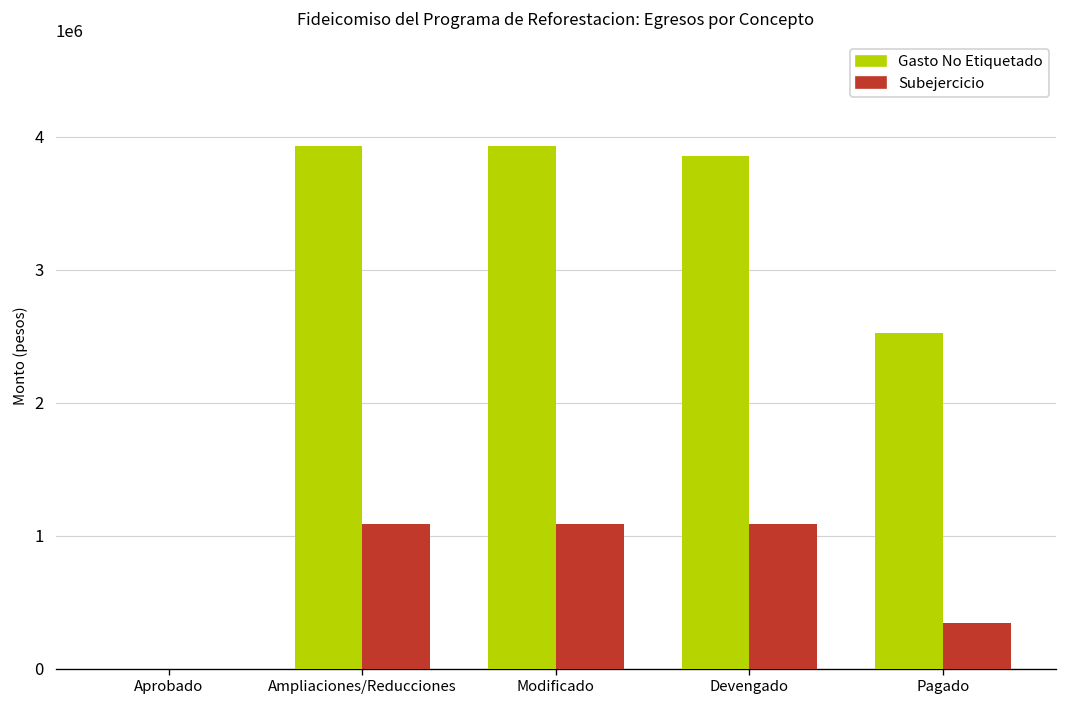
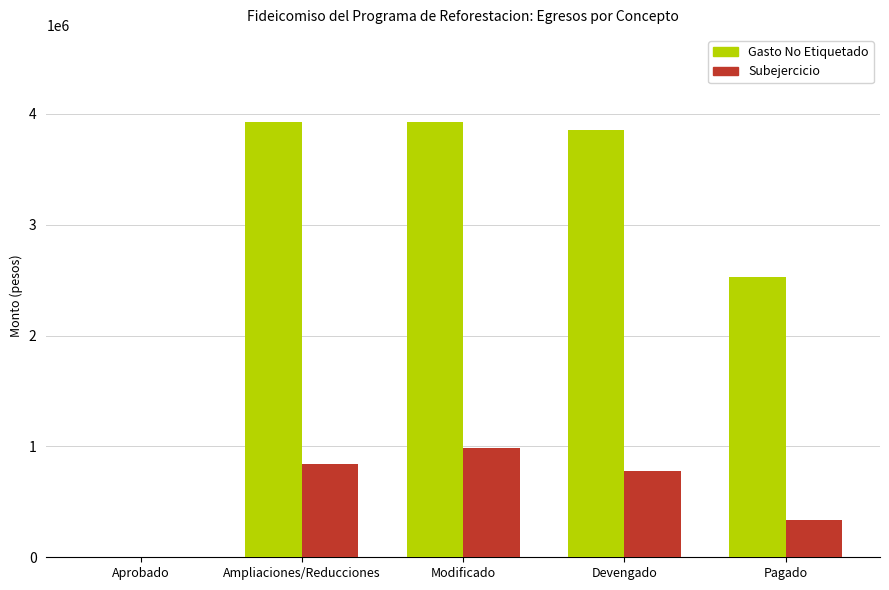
  {
    "Gasto No Etiquetado": {
      "Aprobado": 0,
      "Ampliaciones/Reducciones": 3930000,
      "Modificado": 3930000,
      "Devengado": 3860000,
      "Pagado": 2530000
    },
    "Subejercicio": {
      "Aprobado": 0,
-     "Ampliaciones/Reducciones": 1090000,
-     "Modificado": 1090000,
-     "Devengado": 1090000,
+     "Ampliaciones/Reducciones": 840000,
+     "Modificado": 990000,
+     "Devengado": 780000,
      "Pagado": 340000
    }
  }
